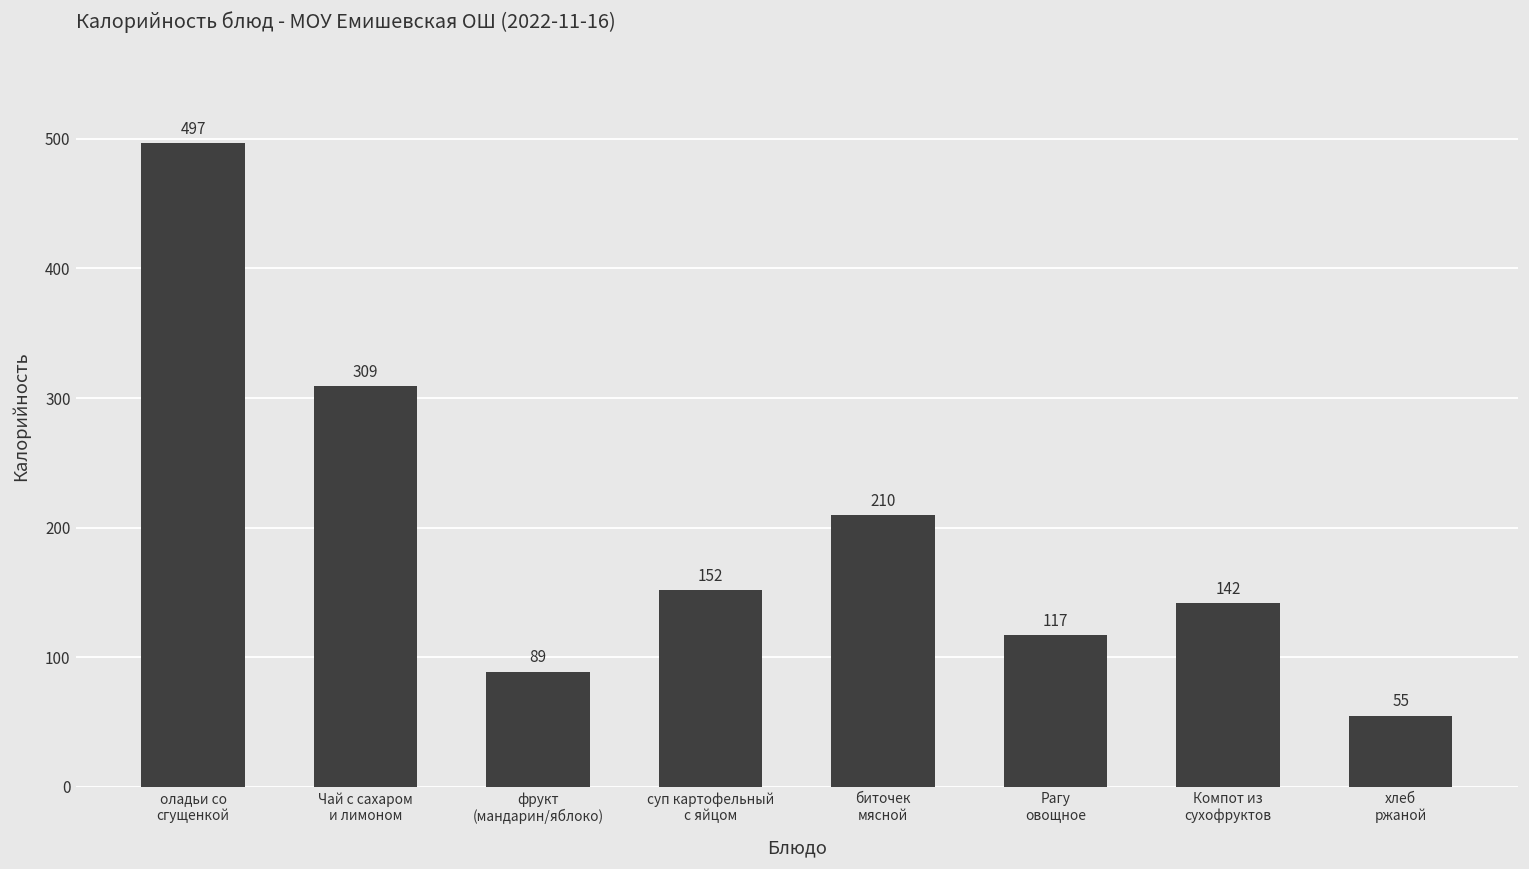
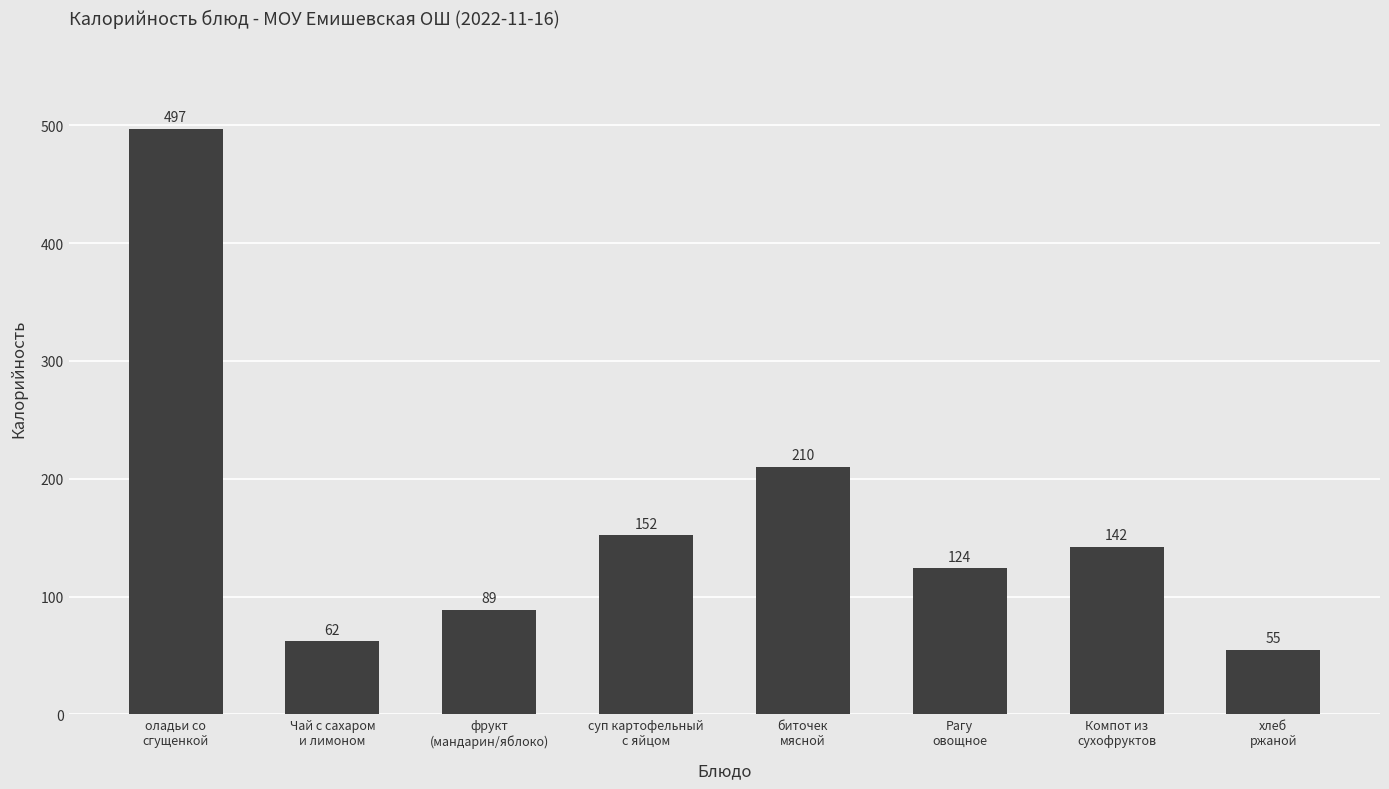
  {
    "оладьи со сгущенкой": 497,
-   "Чай с сахаром и лимоном": 309,
+   "Чай с сахаром и лимоном": 62,
    "фрукт (мандарин/яблоко)": 89,
    "суп картофельный с яйцом": 152,
    "биточек мясной": 210,
-   "Рагу овощное": 117,
+   "Рагу овощное": 124,
    "Компот из сухофруктов": 142,
    "хлеб ржаной": 55
  }
